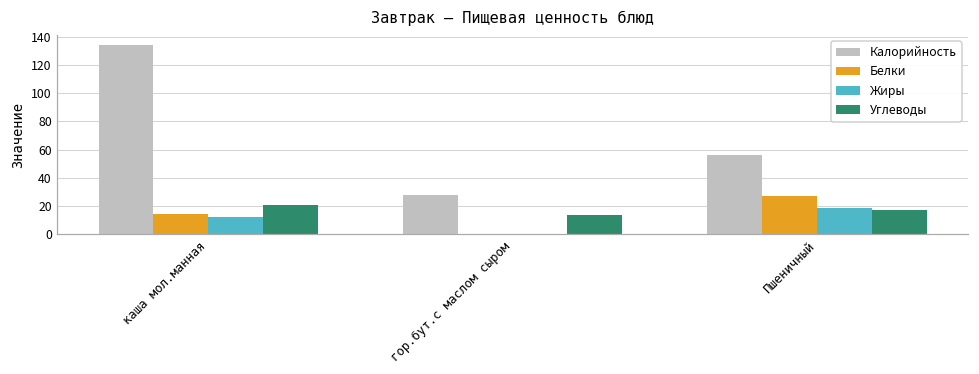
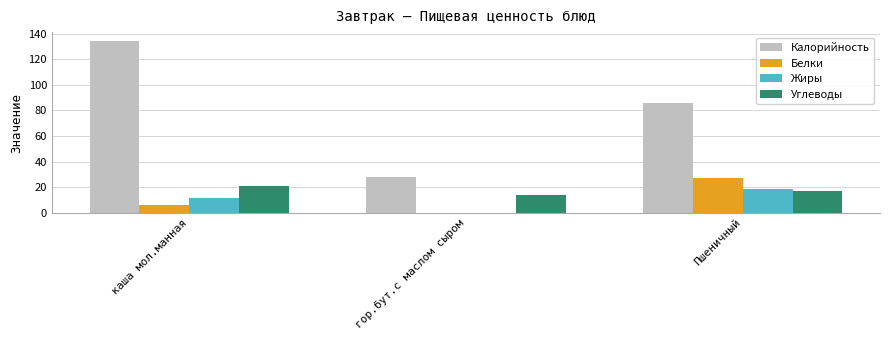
  {
    "Калорийность": {
      "каша мол.манная": 134,
      "гор.бут.с маслом сыром": 28,
-     "Пшеничный": 57
+     "Пшеничный": 86
    },
    "Белки": {
-     "каша мол.манная": 14,
+     "каша мол.манная": 6,
      "Пшеничный": 27
    },
    "Жиры": {
      "каша мол.манная": 12,
      "гор.бут.с маслом сыром": 0,
      "Пшеничный": 19
    },
    "Углеводы": {
      "каша мол.манная": 21,
      "гор.бут.с маслом сыром": 14,
      "Пшеничный": 17
    }
  }
